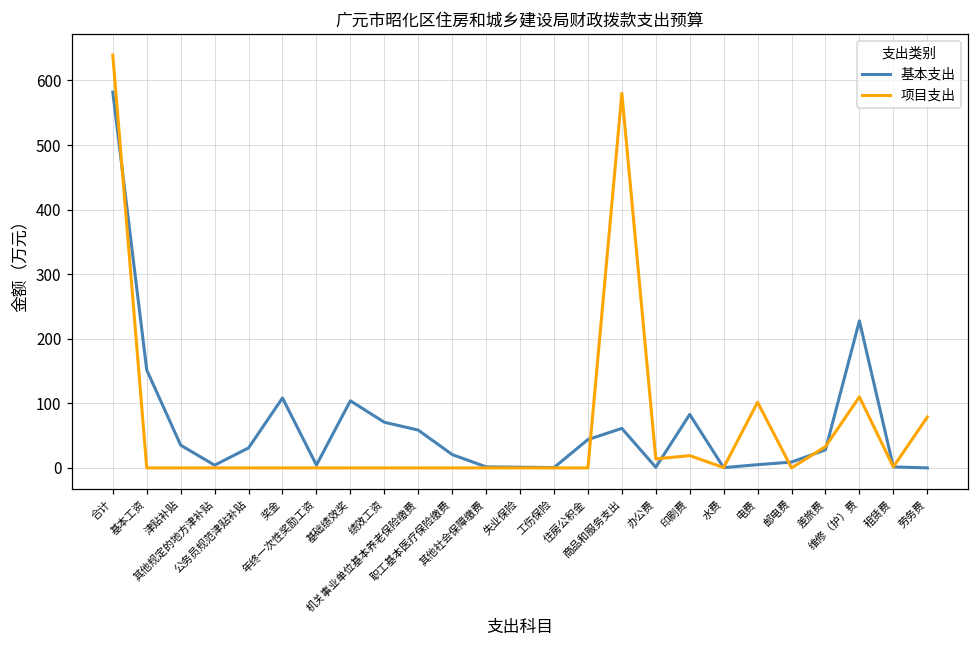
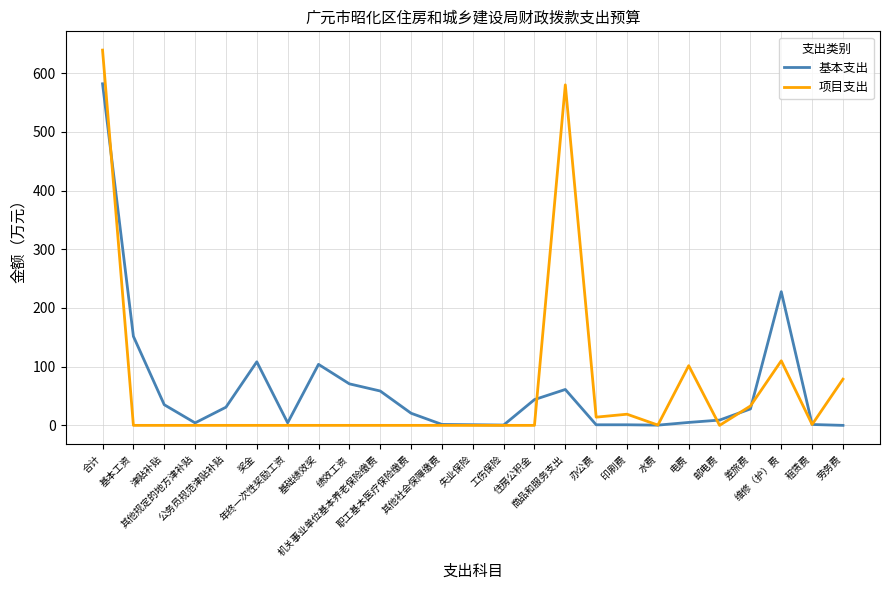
  {
    "基本支出": {
      "合计": 580,
      "基本工资": 150,
      "津贴补贴": 40,
      "公务员规范津贴补贴": 30,
      "奖金": 110,
      "年终一次性奖励工资": 0,
      "基础绩效奖": 100,
      "绩效工资": 70,
      "机关事业单位基本养老保险缴费": 60,
      "职工基本医疗保险缴费": 20,
      "住房公积金": 40,
      "商品和服务支出": 60,
      "办公费": 0,
-     "印刷费": 80,
+     "印刷费": 0,
      "电费": 10,
      "邮电费": 10,
      "差旅费": 30,
      "维修（护）费": 230,
      "劳务费": 0
    },
    "项目支出": {
      "合计": 640,
      "基本工资": 0,
      "津贴补贴": 0,
      "公务员规范津贴补贴": 0,
      "奖金": 0,
      "年终一次性奖励工资": 0,
      "基础绩效奖": 0,
      "绩效工资": 0,
      "机关事业单位基本养老保险缴费": 0,
      "职工基本医疗保险缴费": 0,
      "住房公积金": 0,
      "商品和服务支出": 580,
      "办公费": 10,
      "印刷费": 20,
      "电费": 100,
      "邮电费": 0,
      "差旅费": 30,
      "维修（护）费": 110,
      "劳务费": 80
    }
  }
